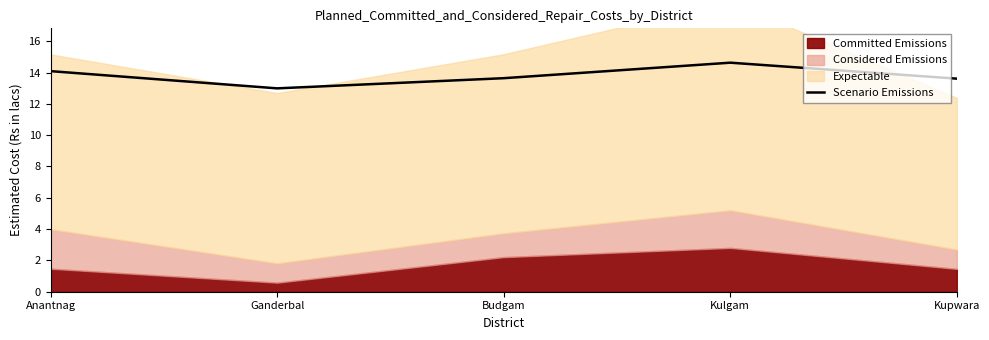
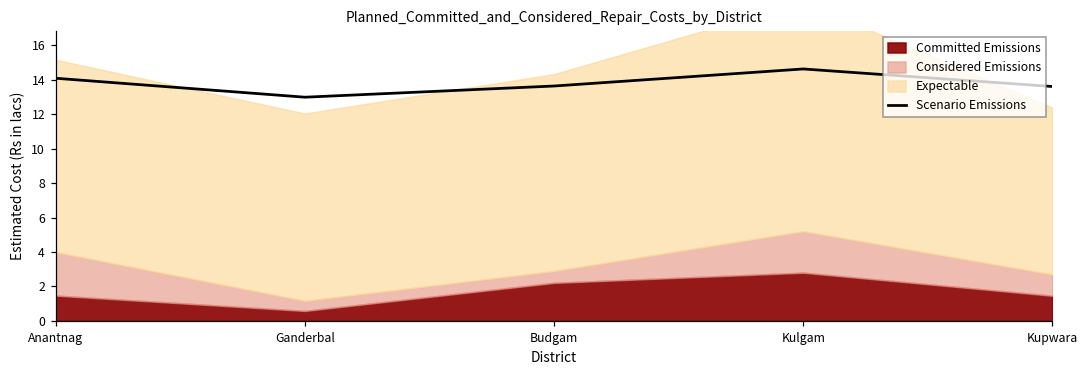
  {
    "Scenario Emissions": {
      "Anantnag": 14.1,
      "Ganderbal": 13.0,
      "Budgam": 13.6,
      "Kulgam": 14.6,
      "Kupwara": 13.6
    },
    "Committed Emissions": {
      "Anantnag": 1.5,
      "Ganderbal": 0.6,
      "Budgam": 2.2,
      "Kulgam": 2.8,
      "Kupwara": 1.5
    },
    "Considered Emissions": {
      "Anantnag": 2.5,
-     "Ganderbal": 1.2,
-     "Budgam": 1.5,
+     "Ganderbal": 0.6,
+     "Budgam": 0.7,
      "Kulgam": 2.4,
      "Kupwara": 1.2
    },
    "Expectable": {
      "Anantnag": 11.2,
      "Ganderbal": 10.9,
      "Budgam": 11.4,
      "Kupwara": 9.7
    }
  }
